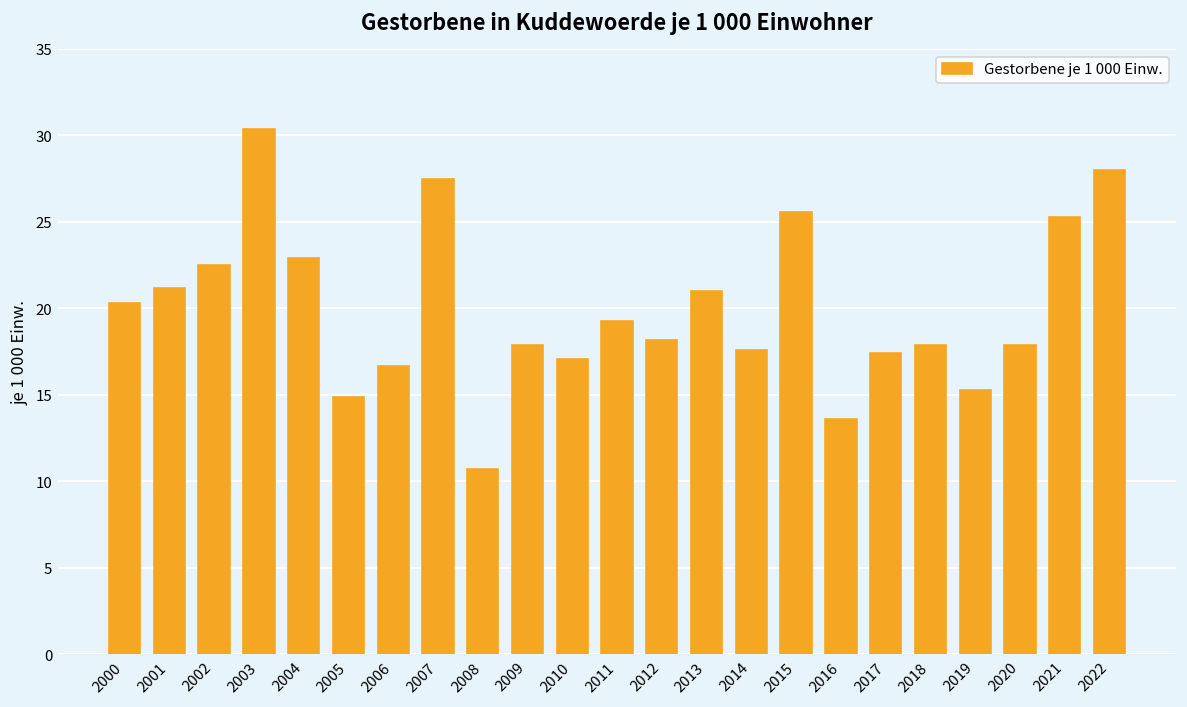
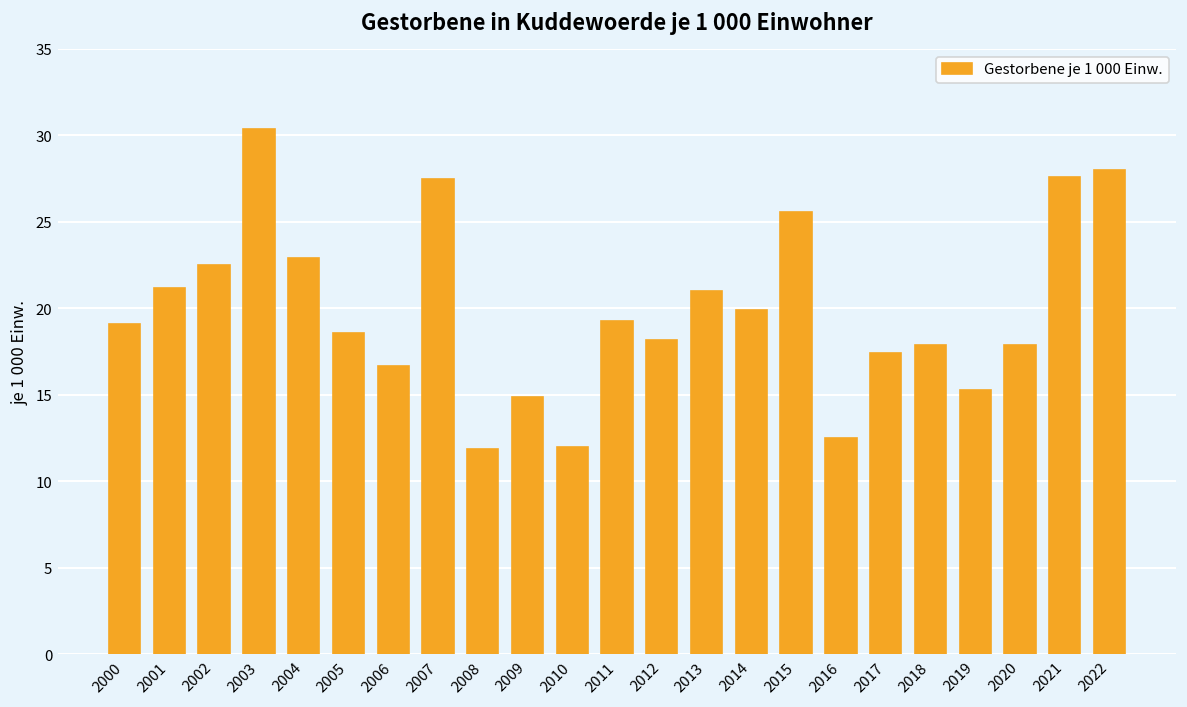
  {
-   "2000": 20.3,
+   "2000": 19.1,
    "2001": 21.2,
    "2002": 22.5,
    "2003": 30.4,
    "2004": 22.9,
-   "2005": 14.9,
+   "2005": 18.6,
    "2006": 16.7,
    "2007": 27.5,
-   "2008": 10.7,
-   "2009": 17.9,
-   "2010": 17.1,
+   "2008": 11.9,
+   "2009": 14.9,
+   "2010": 12.0,
    "2011": 19.3,
    "2012": 18.2,
    "2013": 21.0,
-   "2014": 17.6,
+   "2014": 19.9,
    "2015": 25.6,
-   "2016": 13.6,
+   "2016": 12.5,
    "2017": 17.4,
    "2018": 17.9,
    "2019": 15.3,
    "2020": 17.9,
-   "2021": 25.3,
+   "2021": 27.6,
    "2022": 28.0
  }
